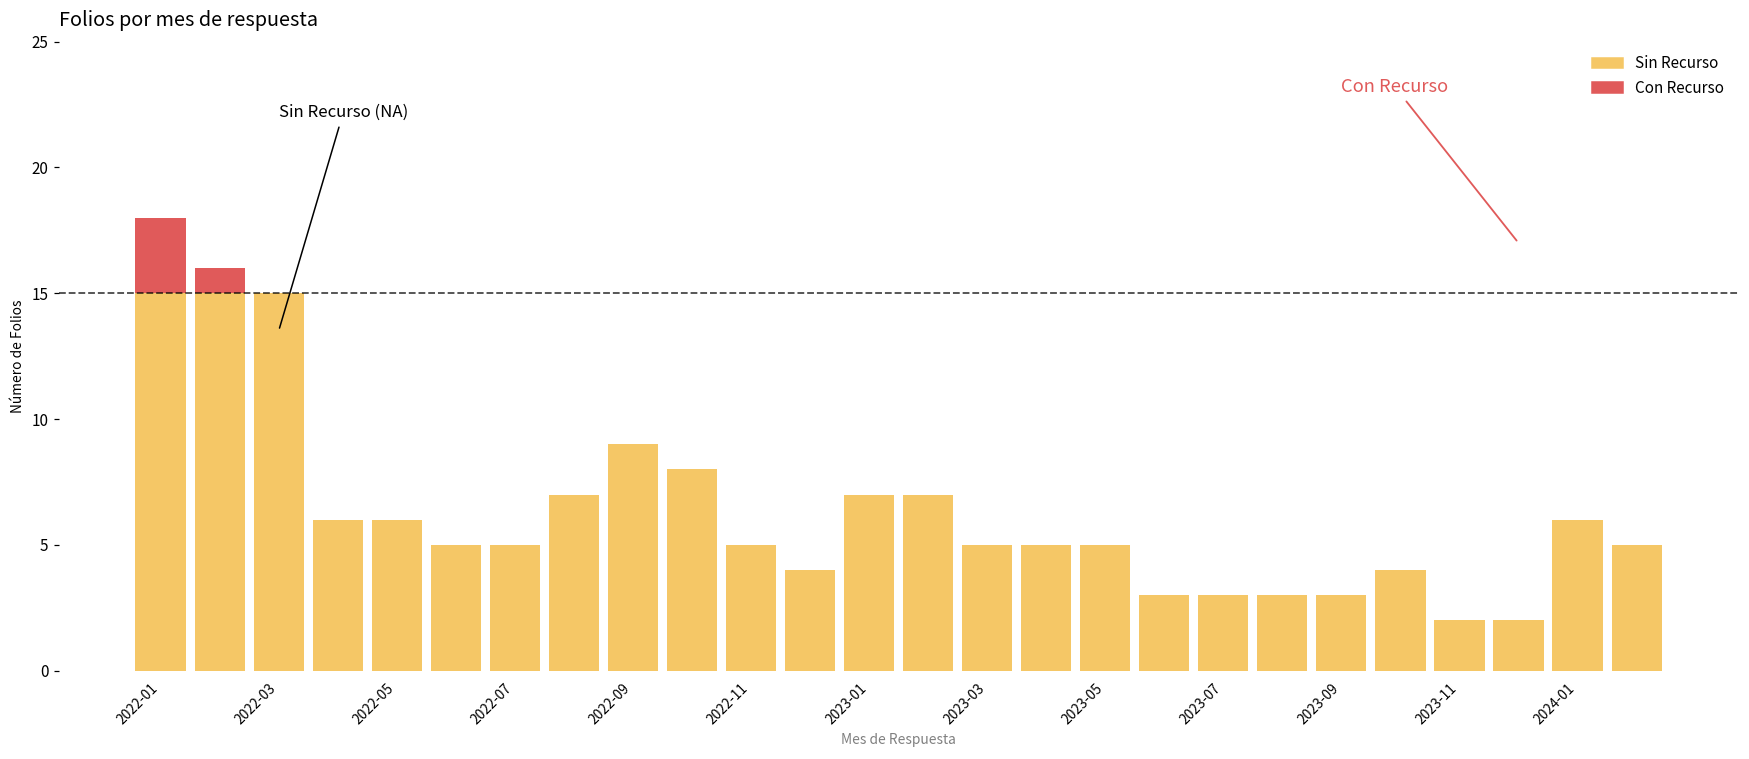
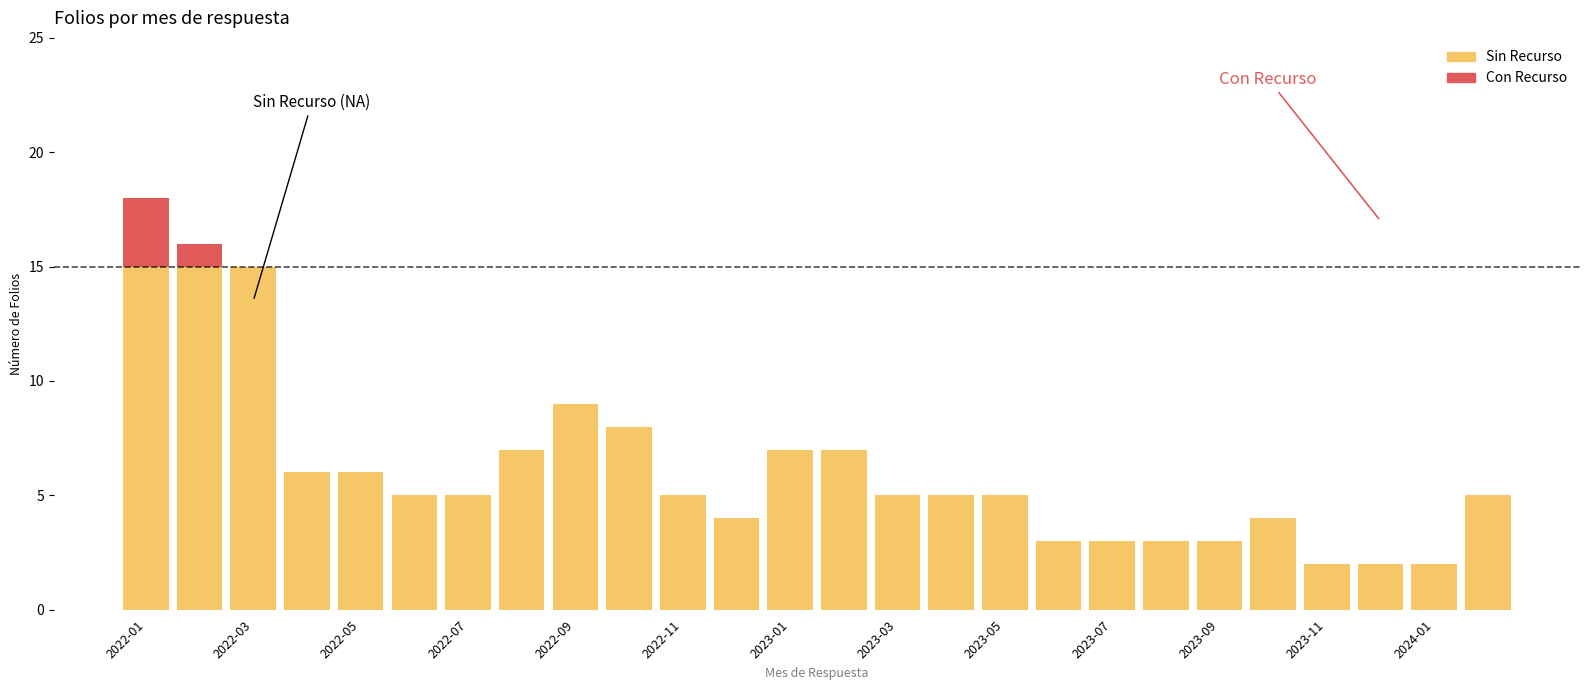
  {
    "2022-03": 15,
    "2022-05": 6,
    "2022-07": 5,
    "2022-09": 9,
    "2022-11": 5,
    "2023-01": 7,
    "2023-03": 5,
    "2023-05": 5,
    "2023-07": 3,
    "2023-09": 3,
    "2023-11": 2,
-   "2024-01": 6
+   "2024-01": 2
  }
